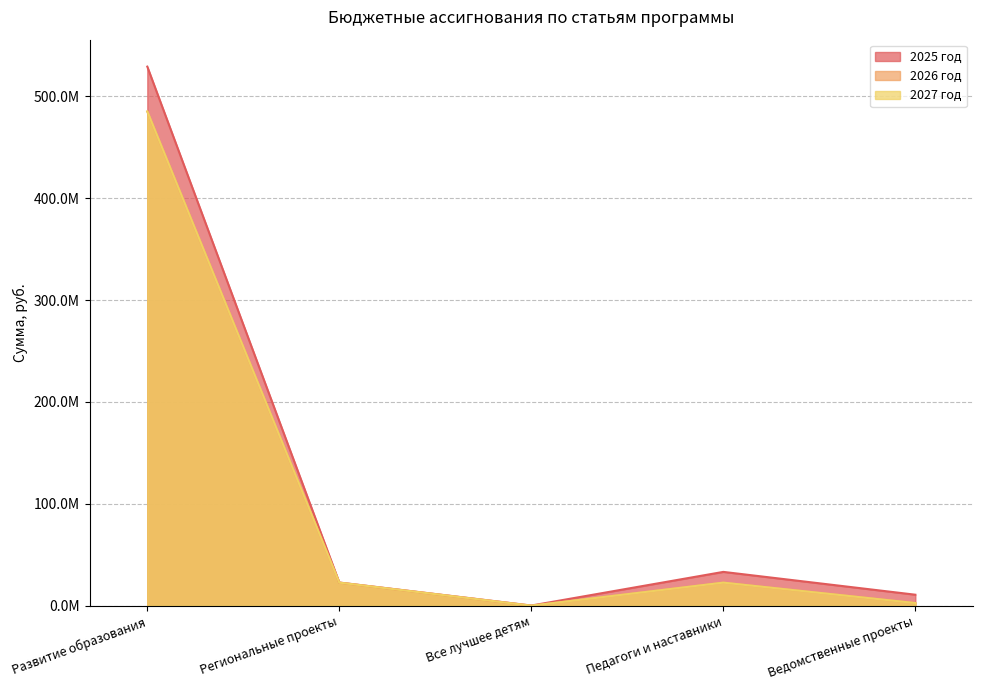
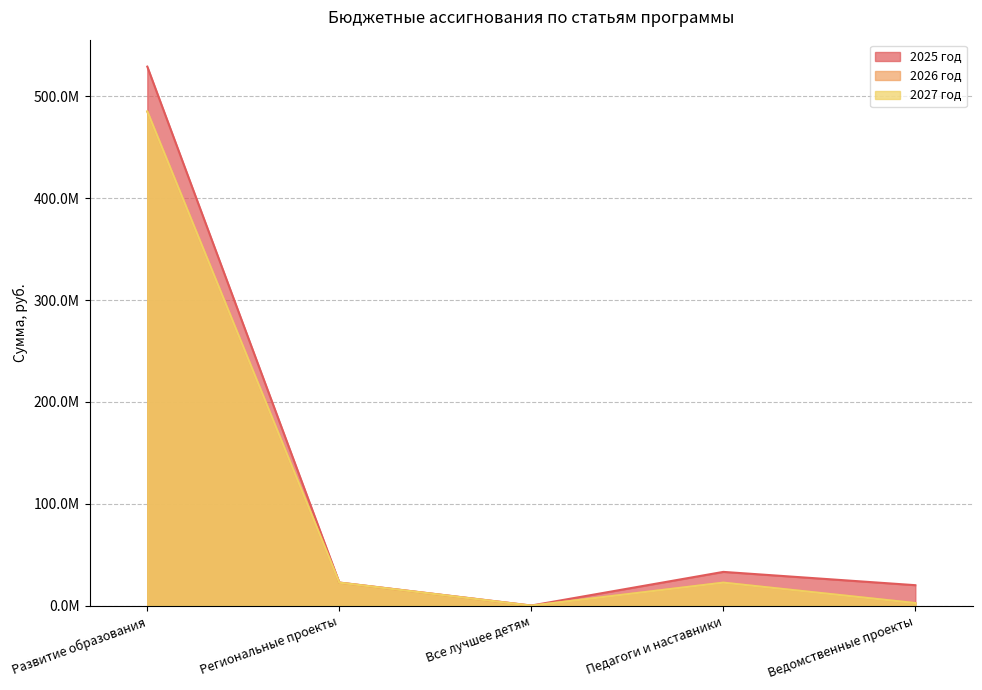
  {
    "2025 год": {
      "Развитие образования": 529000000,
      "Педагоги и наставники": 33000000,
-     "Ведомственные проекты": 11000000
+     "Ведомственные проекты": 20000000
    }
  }
